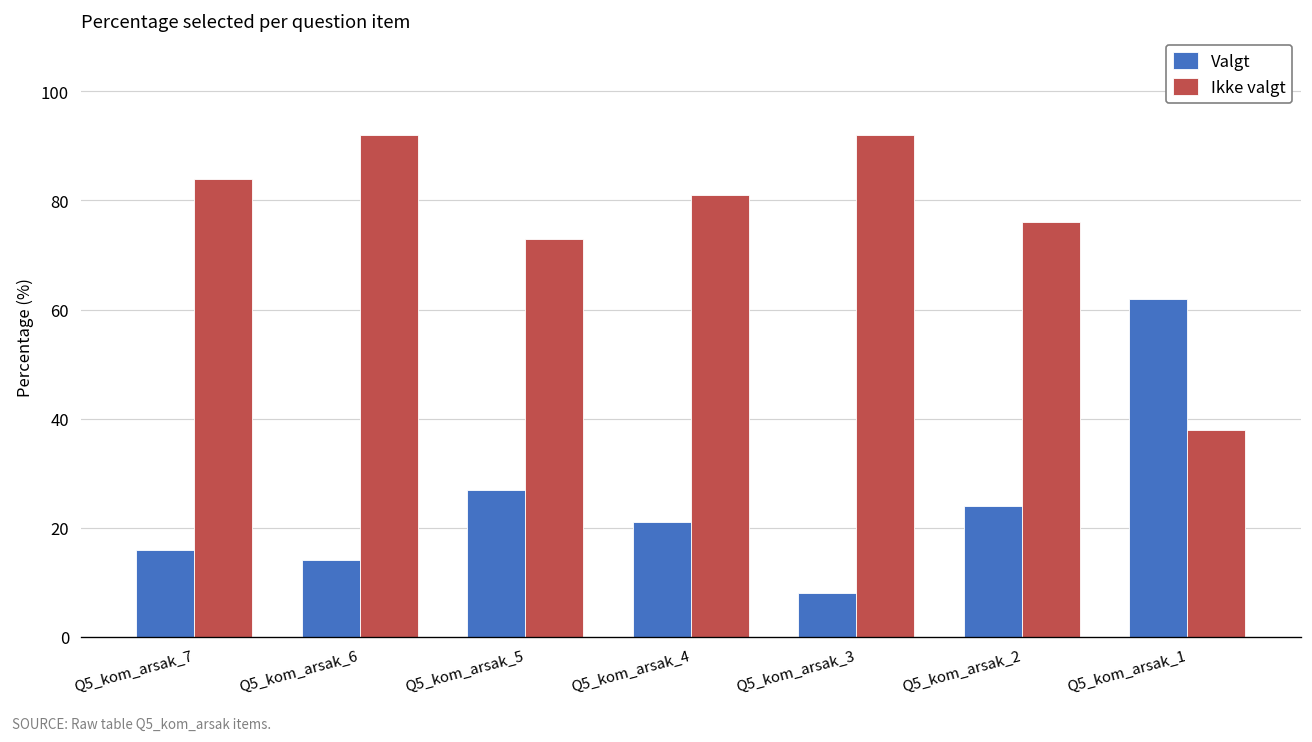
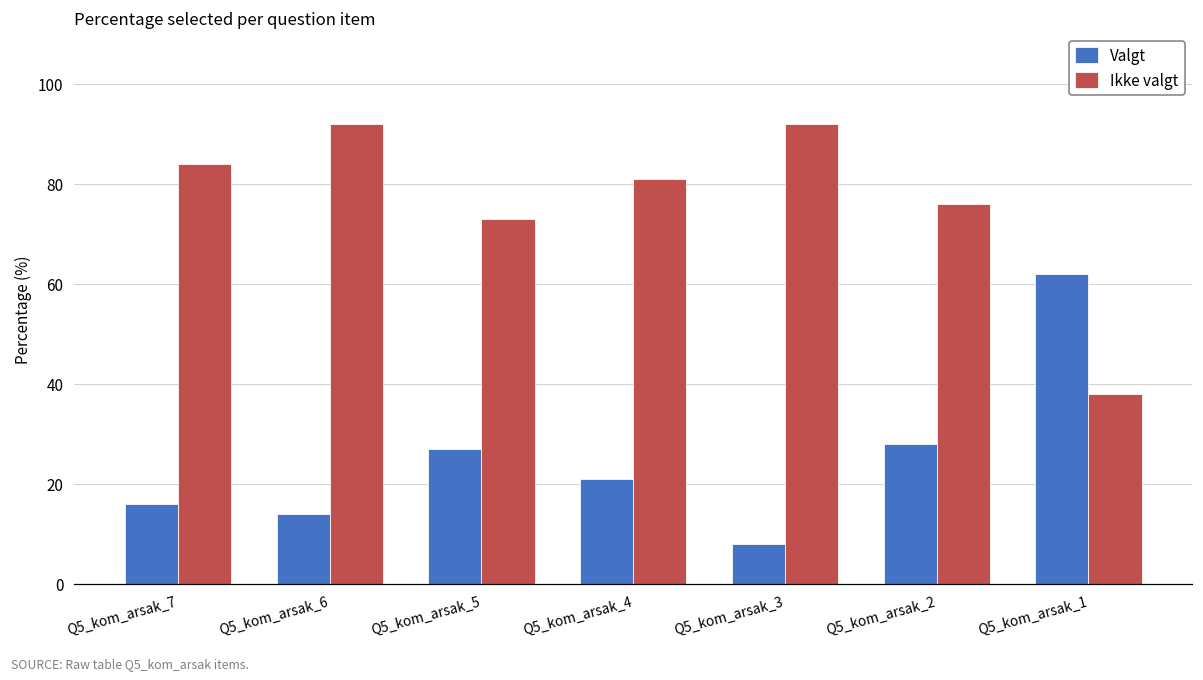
  {
    "Valgt": {
      "Q5_kom_arsak_7": 16,
      "Q5_kom_arsak_6": 14,
      "Q5_kom_arsak_5": 27,
      "Q5_kom_arsak_4": 21,
      "Q5_kom_arsak_3": 8,
-     "Q5_kom_arsak_2": 24,
+     "Q5_kom_arsak_2": 28,
      "Q5_kom_arsak_1": 62
    },
    "Ikke valgt": {
      "Q5_kom_arsak_7": 84,
      "Q5_kom_arsak_6": 92,
      "Q5_kom_arsak_5": 73,
      "Q5_kom_arsak_4": 81,
      "Q5_kom_arsak_3": 92,
      "Q5_kom_arsak_2": 76,
      "Q5_kom_arsak_1": 38
    }
  }
